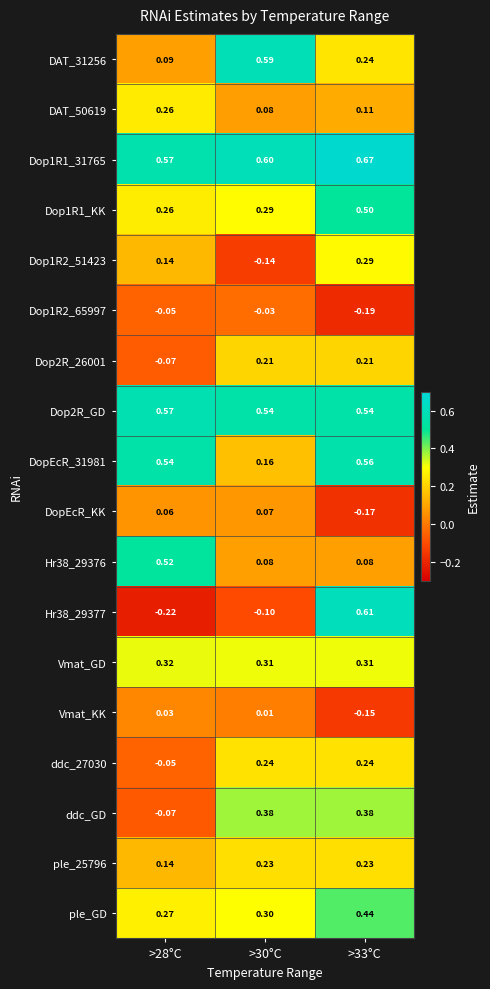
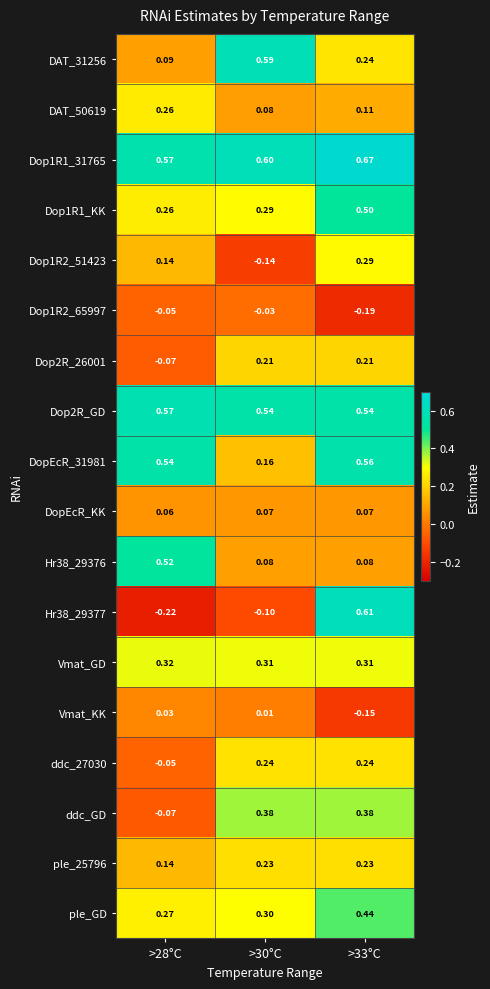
  {
    "DAT_31256": {
      ">28°C": 0.09,
      ">30°C": 0.59,
      ">33°C": 0.24
    },
    "DAT_50619": {
      ">28°C": 0.26,
      ">30°C": 0.08,
      ">33°C": 0.11
    },
    "Dop1R1_31765": {
      ">28°C": 0.57,
      ">30°C": 0.60,
      ">33°C": 0.67
    },
    "Dop1R1_KK": {
      ">28°C": 0.26,
      ">30°C": 0.29,
      ">33°C": 0.50
    },
    "Dop1R2_51423": {
      ">28°C": 0.14,
      ">30°C": -0.14,
      ">33°C": 0.29
    },
    "Dop1R2_65997": {
      ">28°C": -0.05,
      ">30°C": -0.03,
      ">33°C": -0.19
    },
    "Dop2R_26001": {
      ">28°C": -0.07,
      ">30°C": 0.21,
      ">33°C": 0.21
    },
    "Dop2R_GD": {
      ">28°C": 0.57,
      ">30°C": 0.54,
      ">33°C": 0.54
    },
    "DopEcR_31981": {
      ">28°C": 0.54,
      ">30°C": 0.16,
      ">33°C": 0.56
    },
    "DopEcR_KK": {
      ">28°C": 0.06,
      ">30°C": 0.07,
-     ">33°C": -0.17
+     ">33°C": 0.07
    },
    "Hr38_29376": {
      ">28°C": 0.52,
      ">30°C": 0.08,
      ">33°C": 0.08
    },
    "Hr38_29377": {
      ">28°C": -0.22,
      ">30°C": -0.10,
      ">33°C": 0.61
    },
    "Vmat_GD": {
      ">28°C": 0.32,
      ">30°C": 0.31,
      ">33°C": 0.31
    },
    "Vmat_KK": {
      ">28°C": 0.03,
      ">30°C": 0.01,
      ">33°C": -0.15
    },
    "ddc_27030": {
      ">28°C": -0.05,
      ">30°C": 0.24,
      ">33°C": 0.24
    },
    "ddc_GD": {
      ">28°C": -0.07,
      ">30°C": 0.38,
      ">33°C": 0.38
    },
    "ple_25796": {
      ">28°C": 0.14,
      ">30°C": 0.23,
      ">33°C": 0.23
    },
    "ple_GD": {
      ">28°C": 0.27,
      ">30°C": 0.30,
      ">33°C": 0.44
    }
  }
